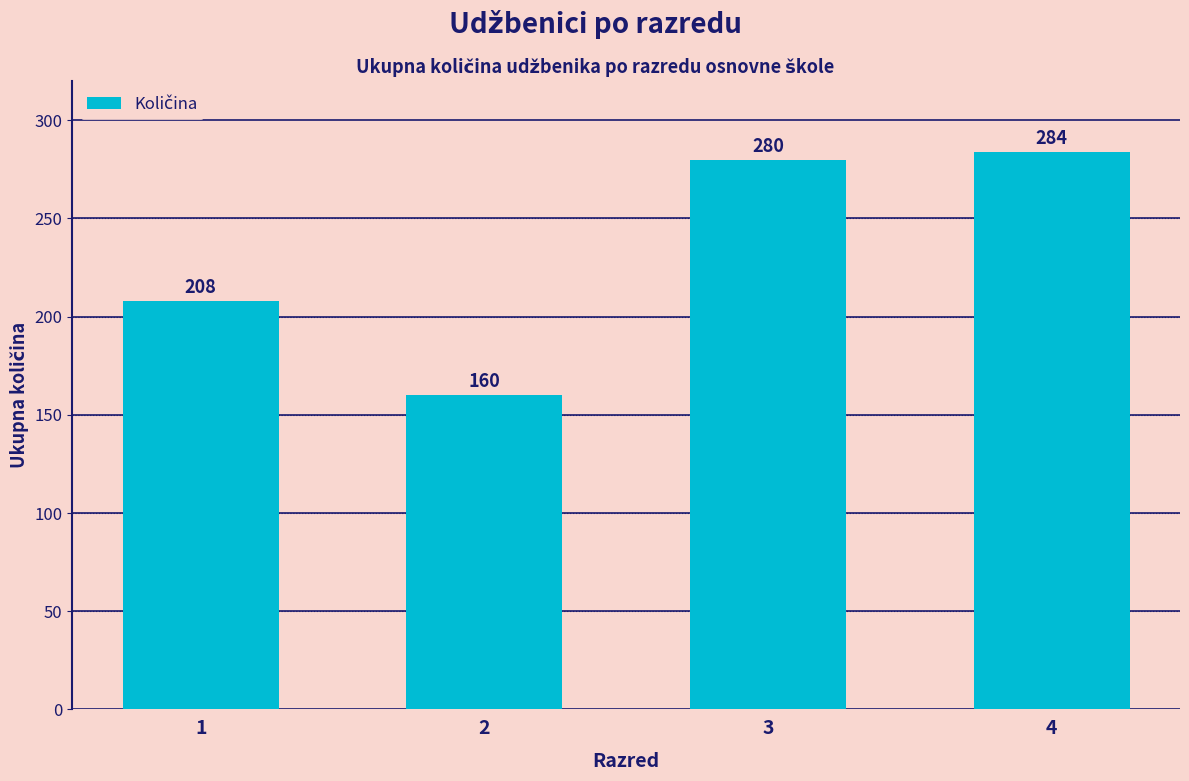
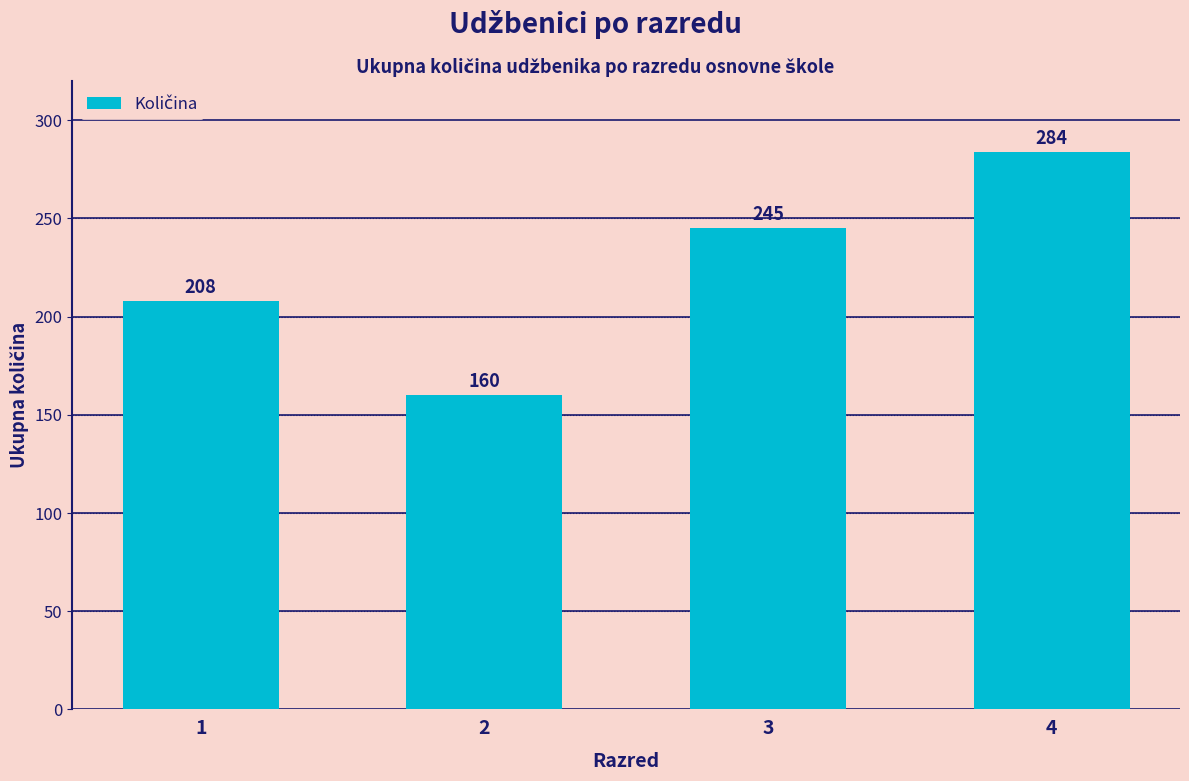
  {
    "1": 208,
    "2": 160,
-   "3": 280,
+   "3": 245,
    "4": 284
  }
